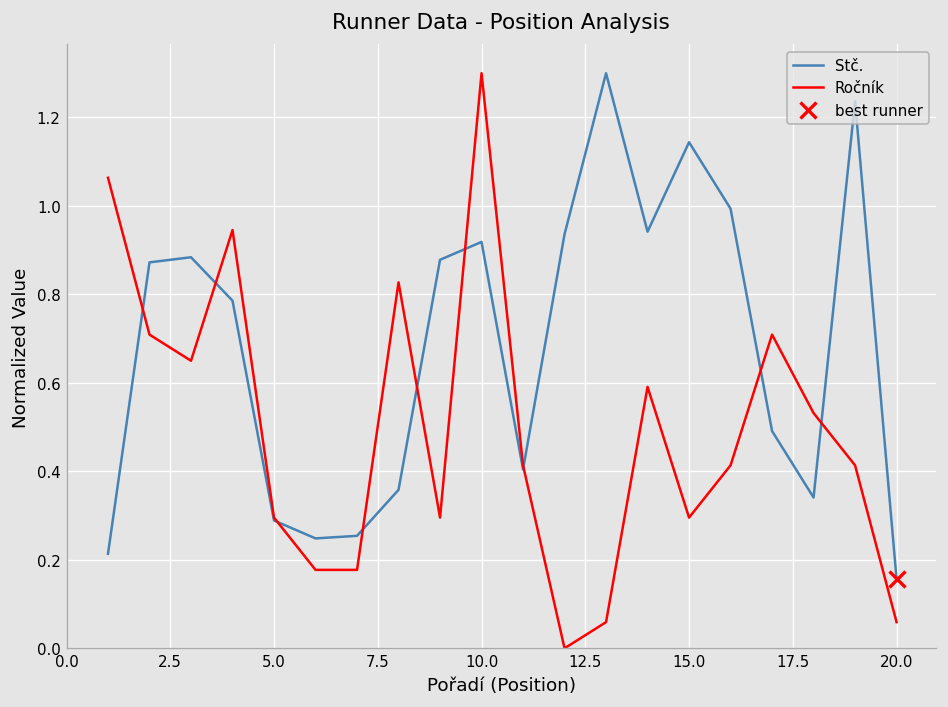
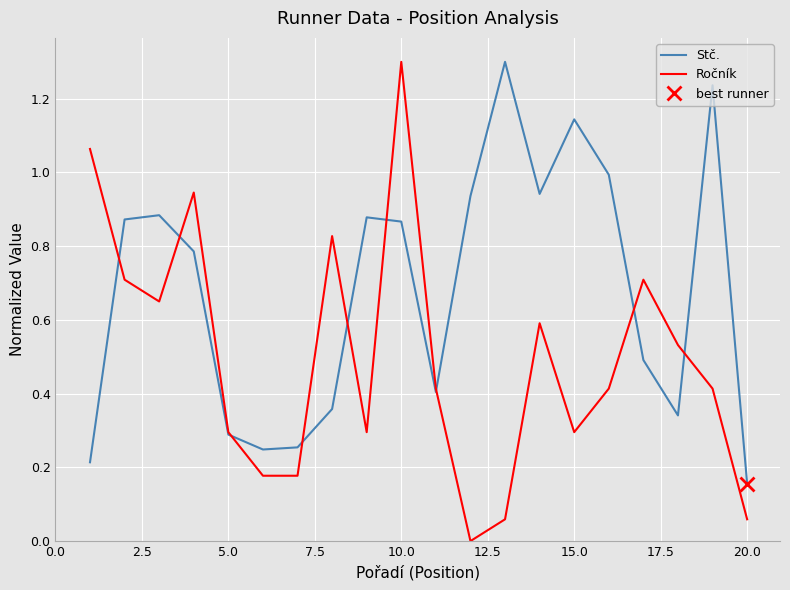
  {
    "Stč.": {
-     "10.0": 0.92,
+     "10.0": 0.87,
      "15.0": 1.14
    }
  }
